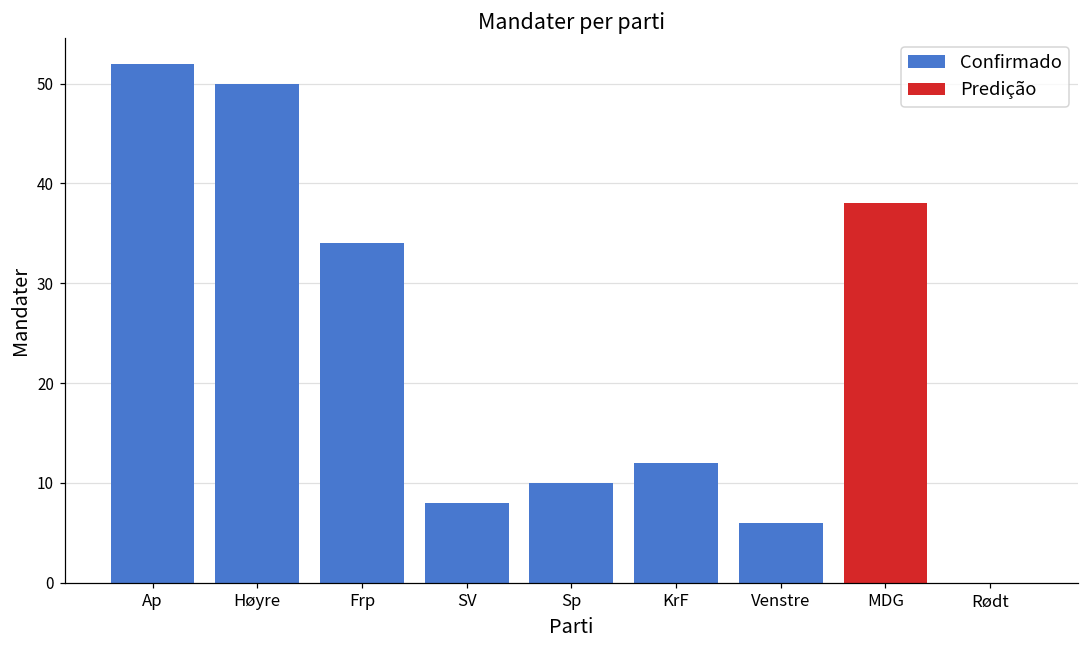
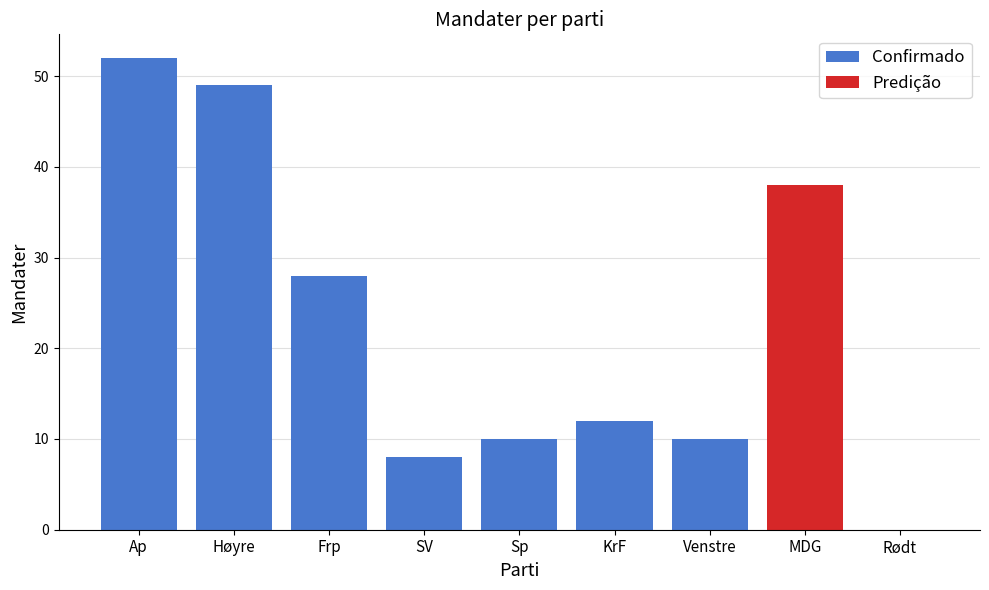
  {
    "Confirmado": {
      "Ap": 52,
-     "Høyre": 50,
-     "Frp": 34,
+     "Høyre": 49,
+     "Frp": 28,
      "SV": 8,
      "Sp": 10,
      "KrF": 12,
-     "Venstre": 6
+     "Venstre": 10
    },
    "Predição": {
      "MDG": 38,
      "Rødt": 0
    }
  }
